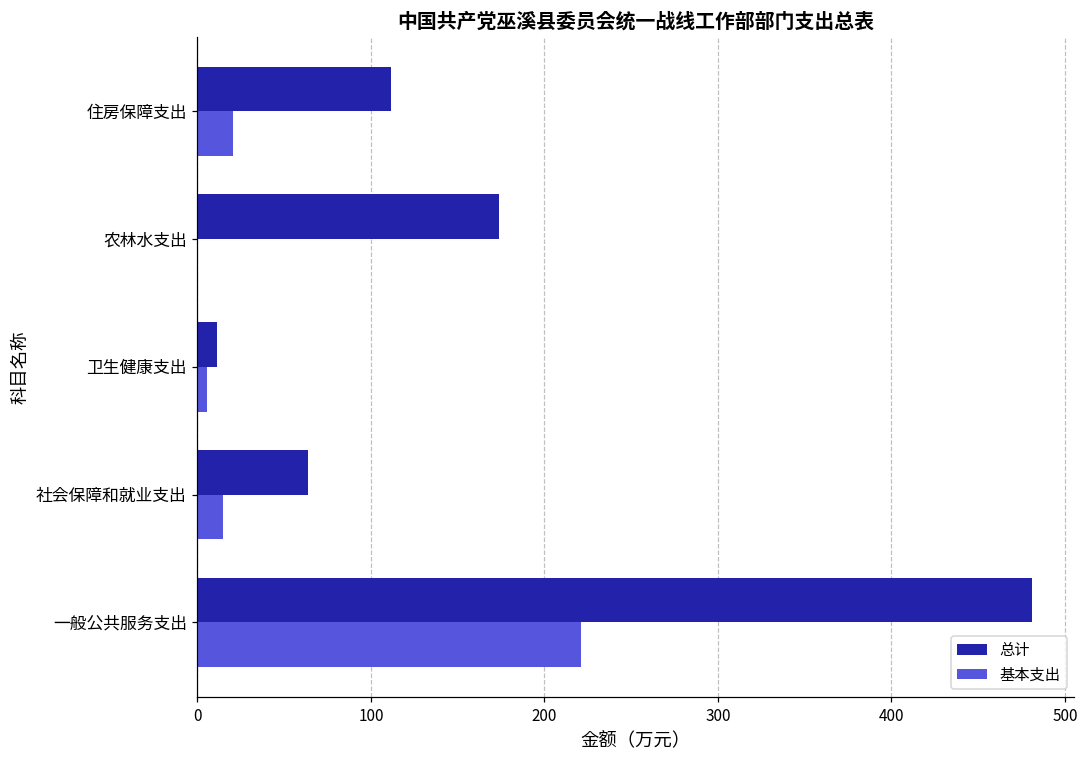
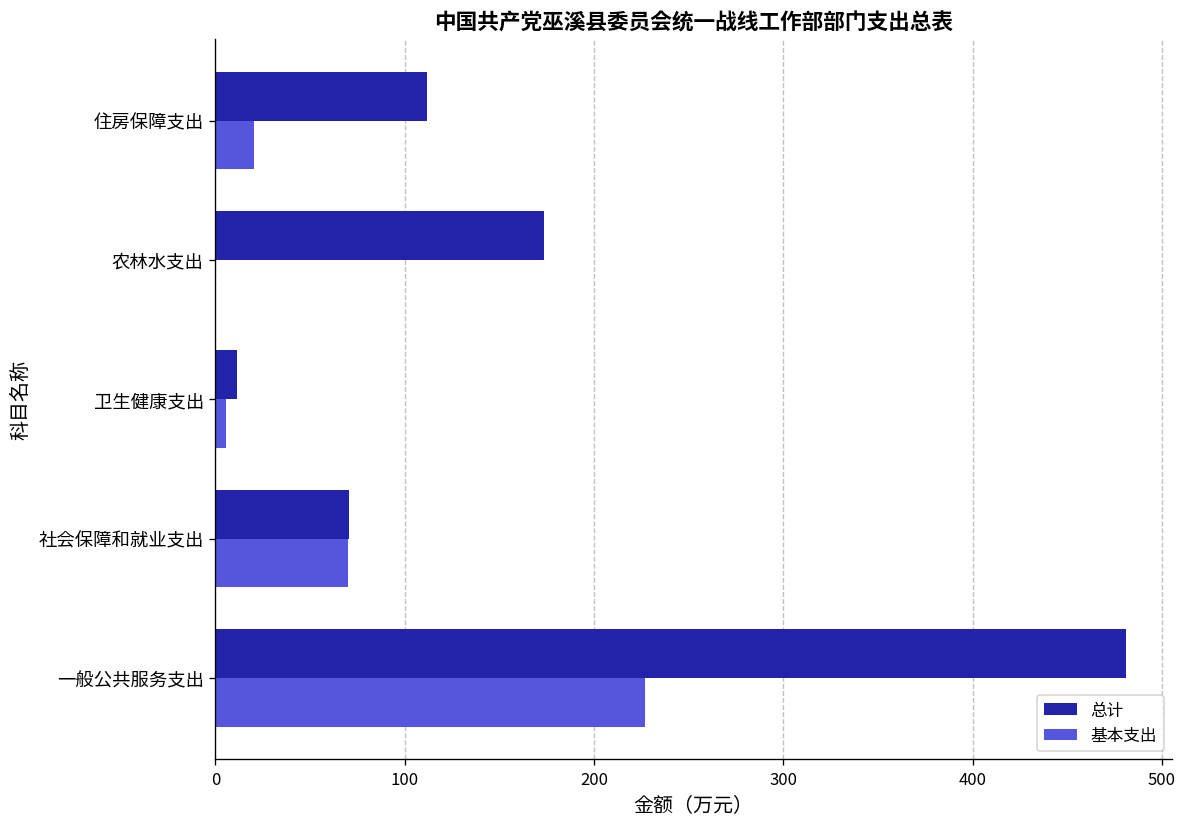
  {
    "总计": {
      "住房保障支出": 112,
      "农林水支出": 174,
      "卫生健康支出": 11,
-     "社会保障和就业支出": 64,
+     "社会保障和就业支出": 71,
      "一般公共服务支出": 481
    },
    "基本支出": {
      "住房保障支出": 20,
      "农林水支出": 0,
      "卫生健康支出": 6,
-     "社会保障和就业支出": 15,
-     "一般公共服务支出": 221
+     "社会保障和就业支出": 70,
+     "一般公共服务支出": 227
    }
  }
